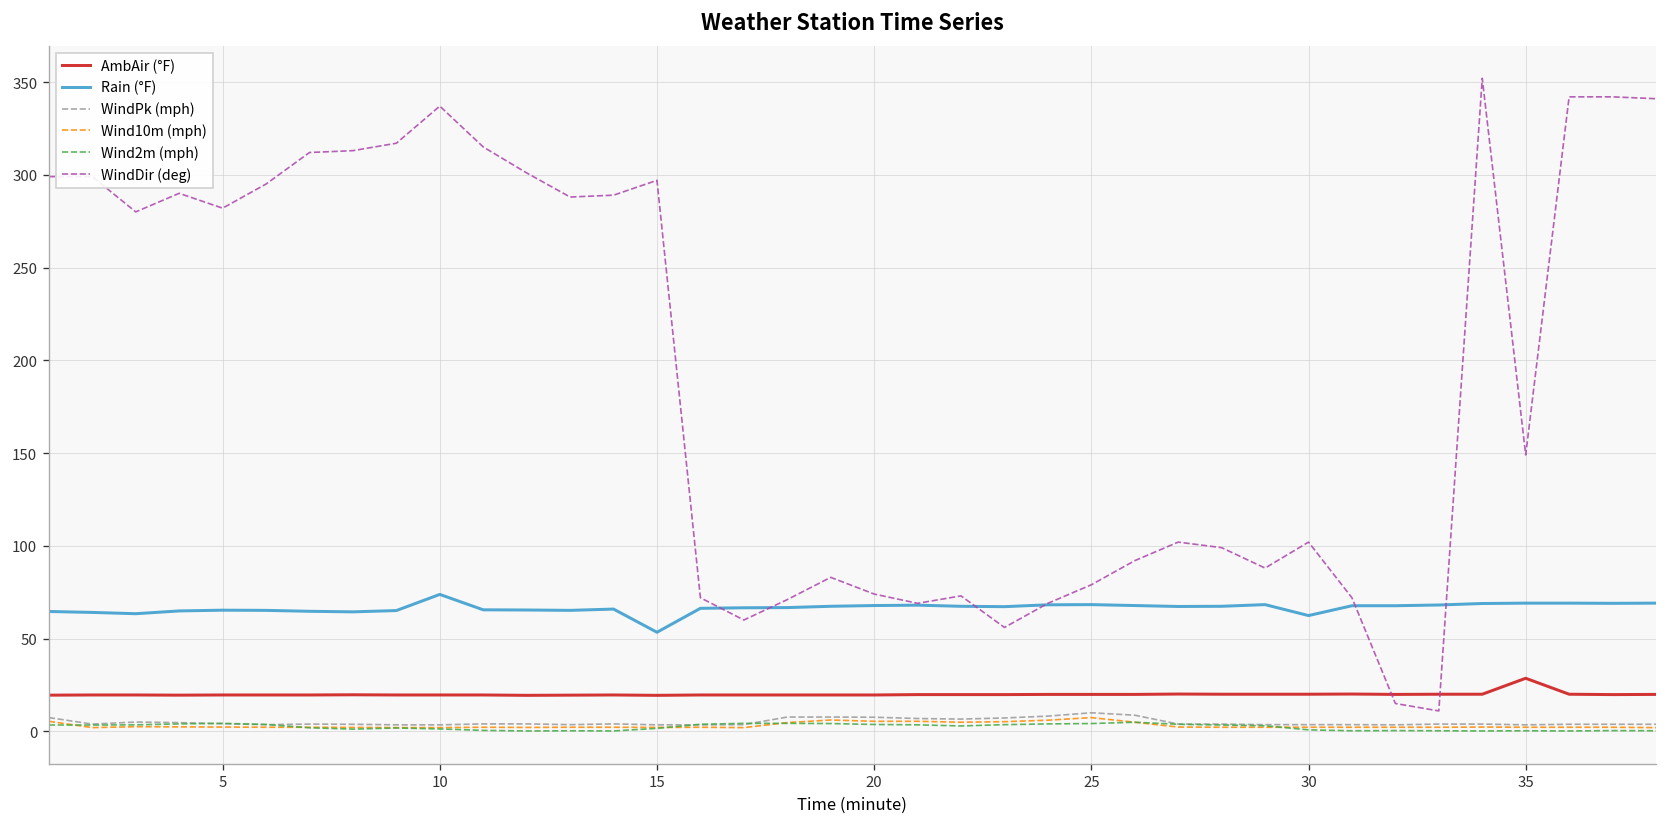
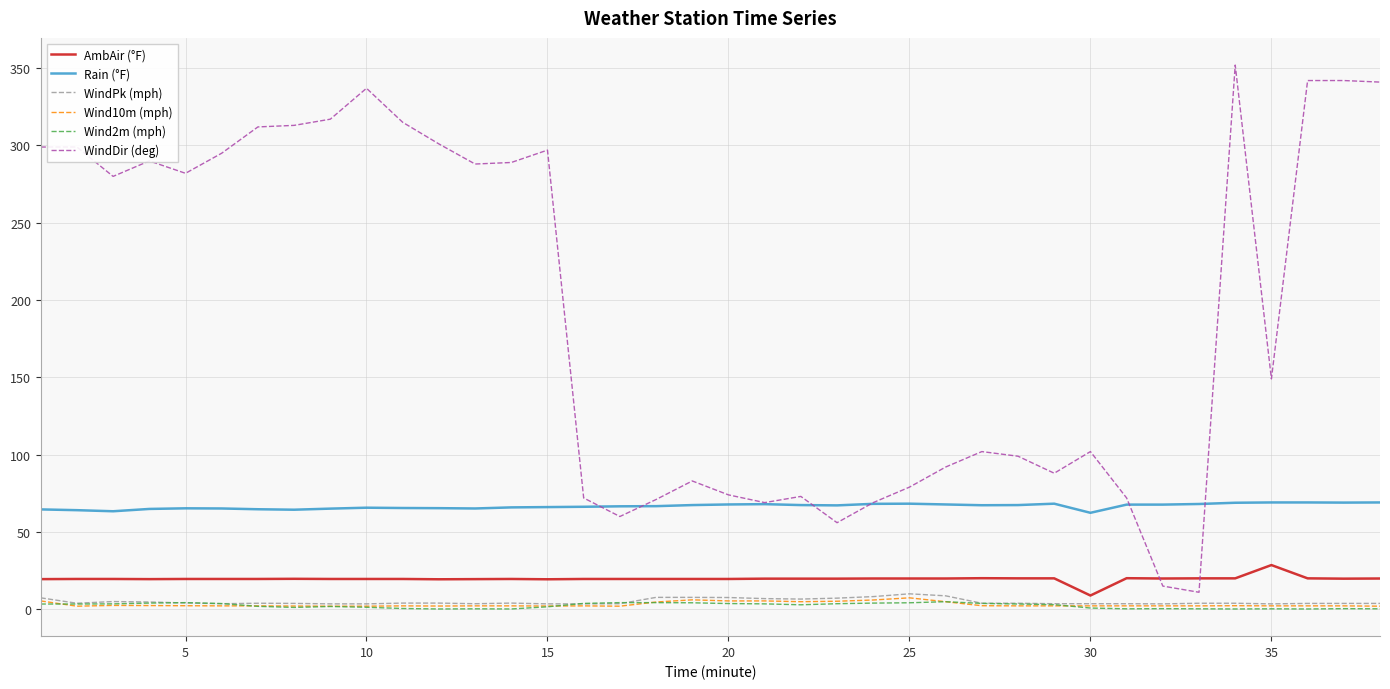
  {
    "AmbAir (°F)": {
      "5": 20,
      "10": 20,
      "15": 19,
      "20": 20,
      "25": 20,
-     "30": 20,
+     "30": 9,
      "35": 29
    },
    "Rain (°F)": {
      "5": 65,
-     "10": 74,
-     "15": 53,
+     "10": 66,
+     "15": 66,
      "20": 68,
      "25": 68,
      "30": 62,
      "35": 69
    },
    "WindPk (mph)": {
      "20": 8,
      "25": 10
    },
    "Wind10m (mph)": {
      "5": 2,
      "20": 5,
      "25": 7
    },
    "Wind2m (mph)": {
      "20": 4,
      "25": 4,
      "35": 0
    },
    "WindDir (deg)": {
      "5": 282,
      "10": 337,
      "15": 297,
      "20": 74,
      "25": 79,
      "30": 102,
      "35": 149
    }
  }
